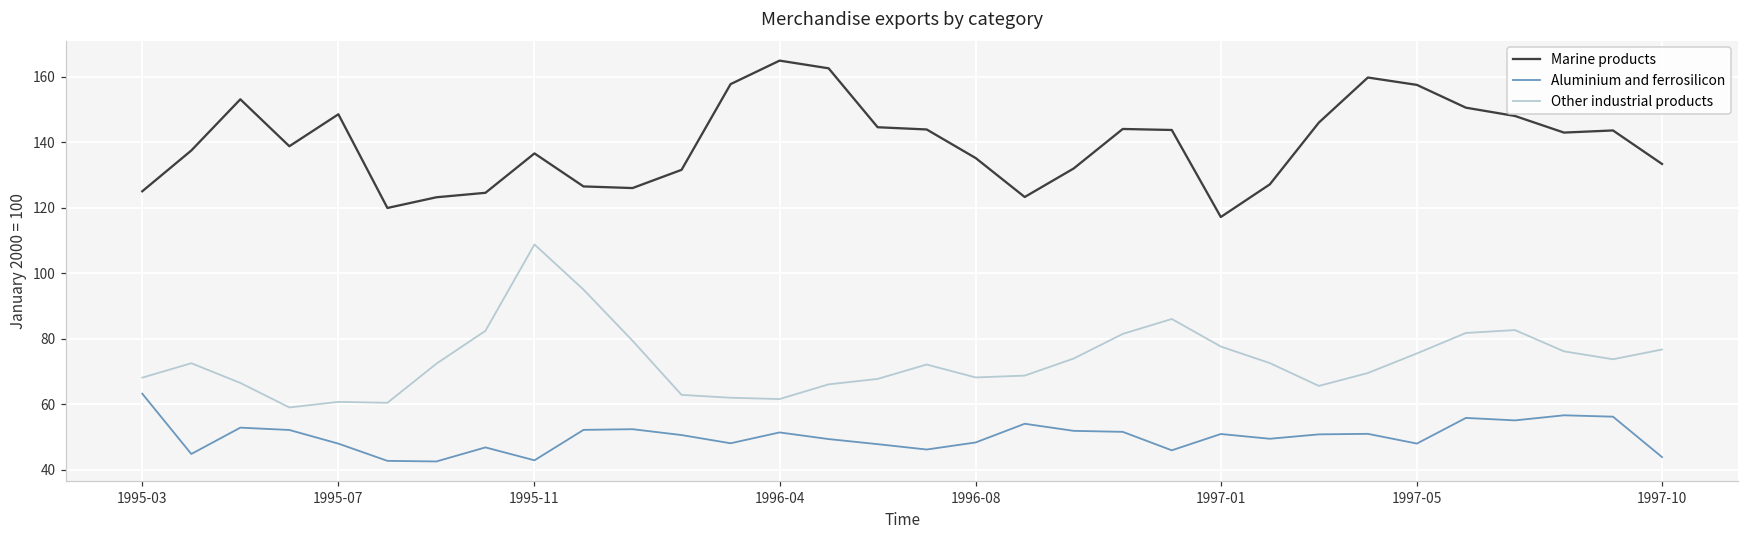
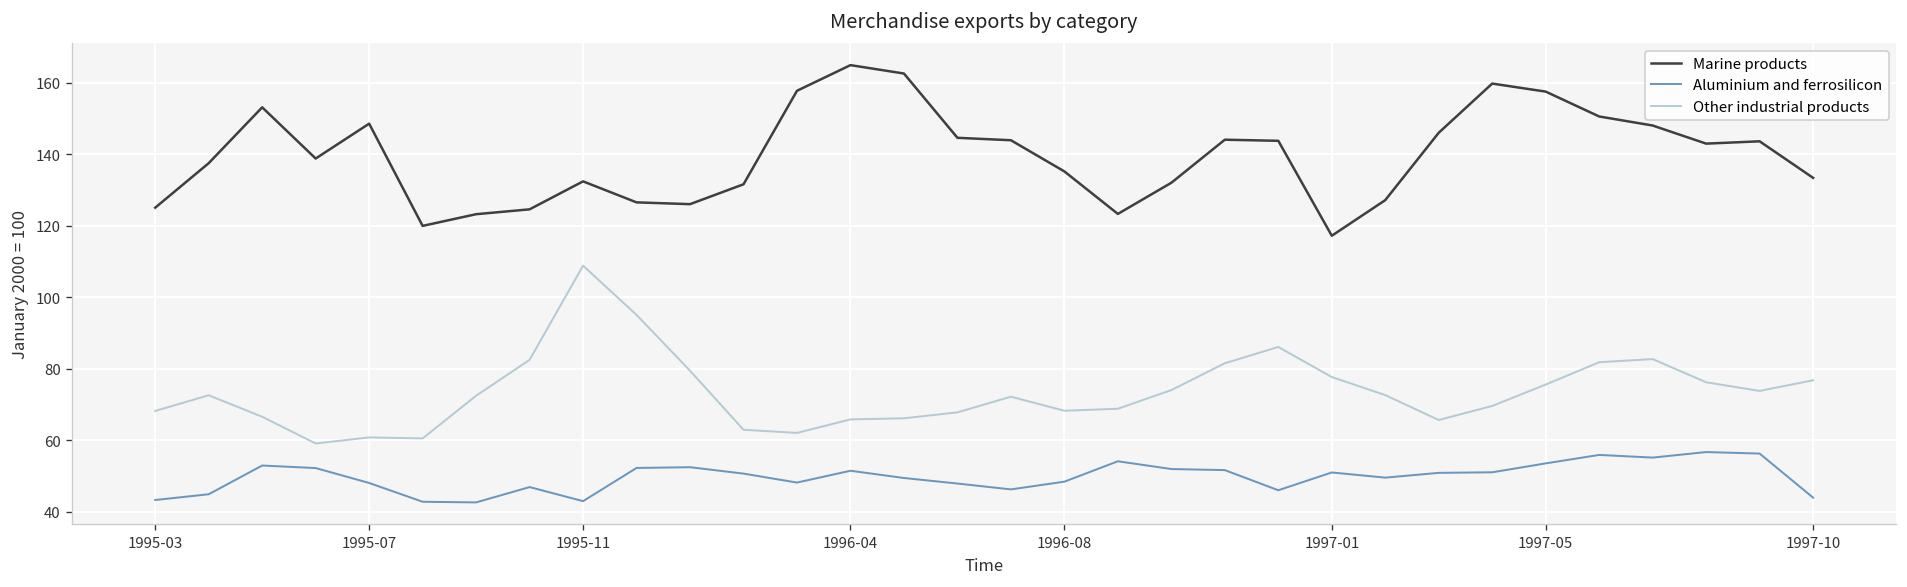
  {
    "Marine products": {
      "1995-03": 125,
      "1995-07": 149,
-     "1995-11": 137,
+     "1995-11": 132,
      "1996-04": 165,
      "1996-08": 135,
      "1997-01": 117,
      "1997-05": 158,
      "1997-10": 133
    },
    "Aluminium and ferrosilicon": {
-     "1995-03": 63,
+     "1995-03": 43,
      "1995-07": 48,
      "1995-11": 43,
      "1996-04": 51,
      "1996-08": 48,
      "1997-01": 51,
-     "1997-05": 48,
+     "1997-05": 53,
      "1997-10": 44
    },
    "Other industrial products": {
      "1995-03": 68,
      "1995-07": 61,
      "1995-11": 109,
-     "1996-04": 62,
+     "1996-04": 66,
      "1996-08": 68,
      "1997-01": 78,
      "1997-05": 76,
      "1997-10": 77
    }
  }
